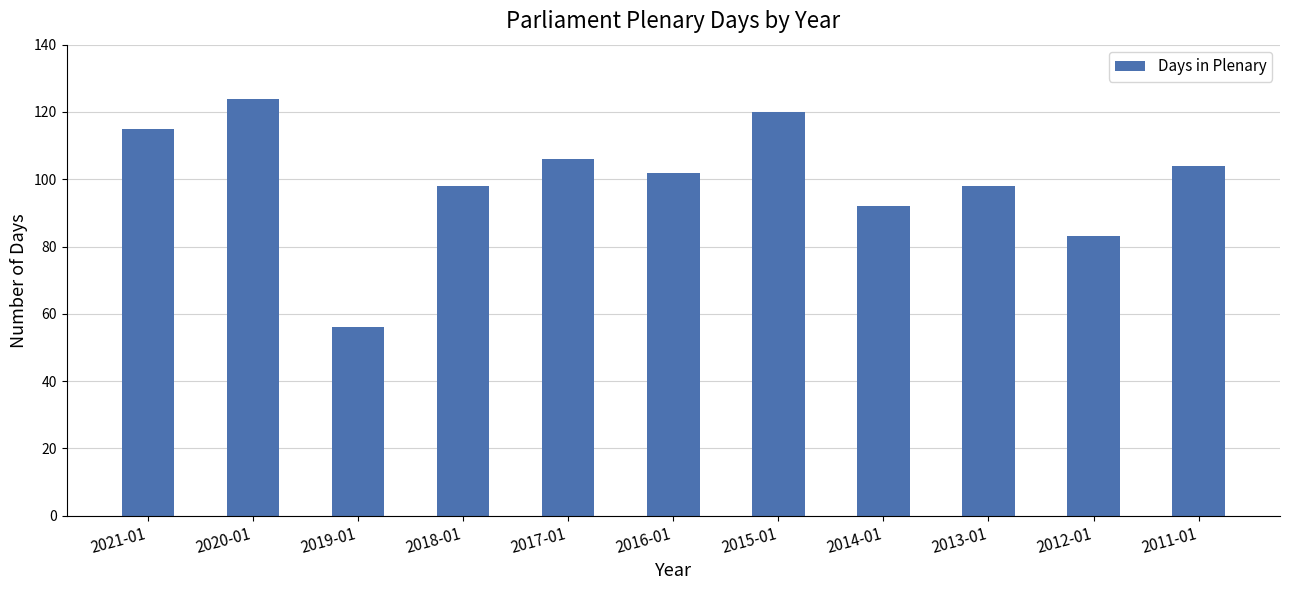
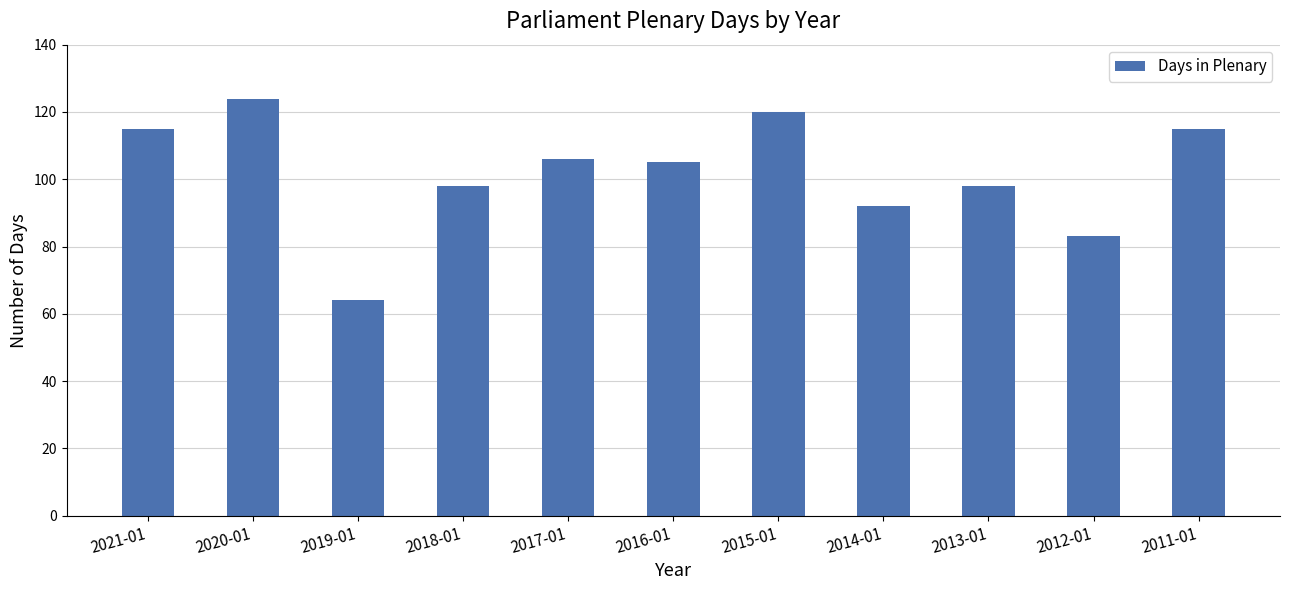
  {
    "2021-01": 115,
    "2020-01": 124,
-   "2019-01": 56,
+   "2019-01": 64,
    "2018-01": 98,
    "2017-01": 106,
-   "2016-01": 102,
+   "2016-01": 105,
    "2015-01": 120,
    "2014-01": 92,
    "2013-01": 98,
    "2012-01": 83,
-   "2011-01": 104
+   "2011-01": 115
  }
